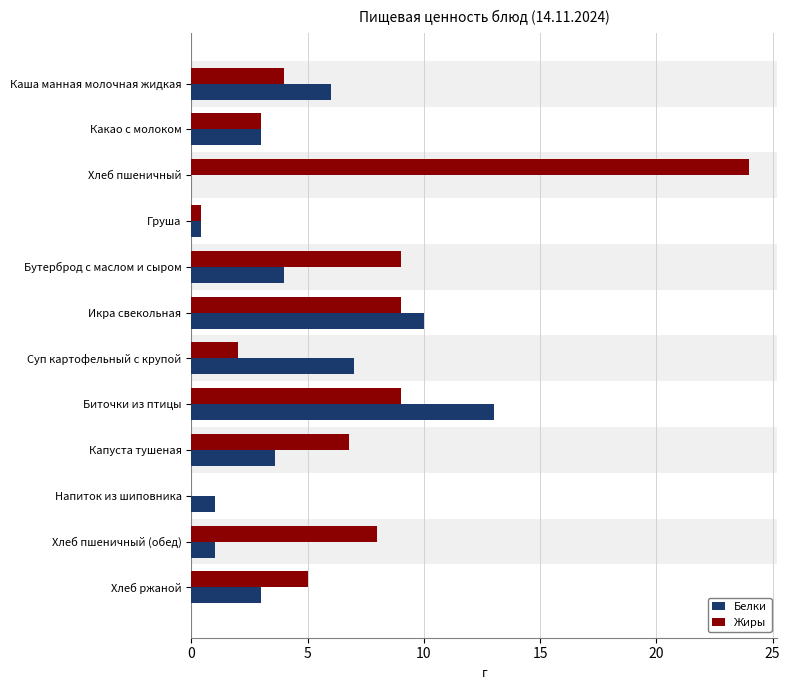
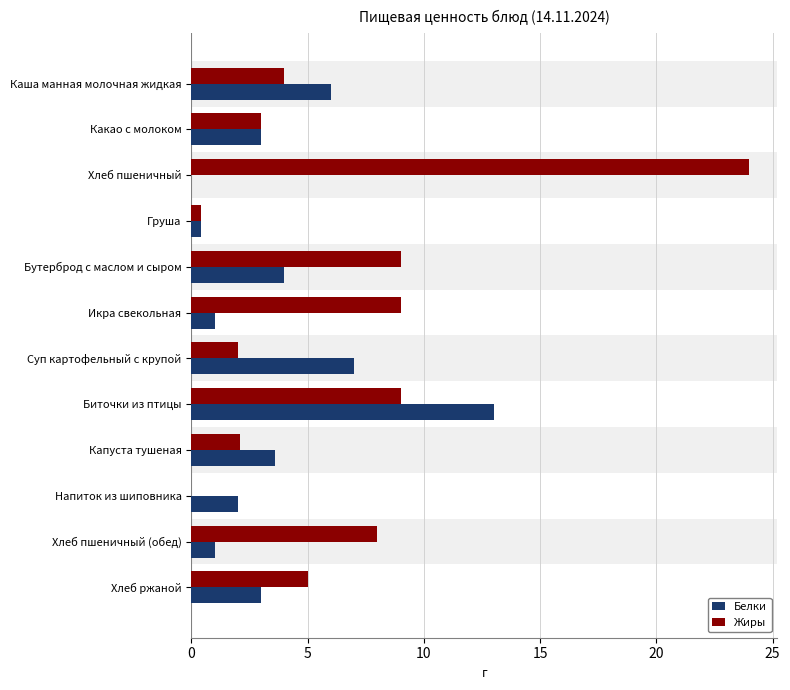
  {
    "Белки": {
      "Каша манная молочная жидкая": 6,
      "Какао с молоком": 3,
      "Хлеб пшеничный": 0,
      "Груша": 0.4,
      "Бутерброд с маслом и сыром": 4,
-     "Икра свекольная": 10,
+     "Икра свекольная": 1,
      "Суп картофельный с крупой": 7,
      "Биточки из птицы": 13,
      "Капуста тушеная": 3.6,
-     "Напиток из шиповника": 1,
+     "Напиток из шиповника": 2,
      "Хлеб пшеничный (обед)": 1,
      "Хлеб ржаной": 3
    },
    "Жиры": {
      "Каша манная молочная жидкая": 4.0,
      "Какао с молоком": 3.0,
      "Хлеб пшеничный": 24.0,
      "Груша": 0.4,
      "Бутерброд с маслом и сыром": 9.0,
      "Икра свекольная": 9.0,
      "Суп картофельный с крупой": 2.0,
      "Биточки из птицы": 9.0,
-     "Капуста тушеная": 6.8,
+     "Капуста тушеная": 2.1,
      "Напиток из шиповника": 0.0,
      "Хлеб пшеничный (обед)": 8.0,
      "Хлеб ржаной": 5.0
    }
  }
